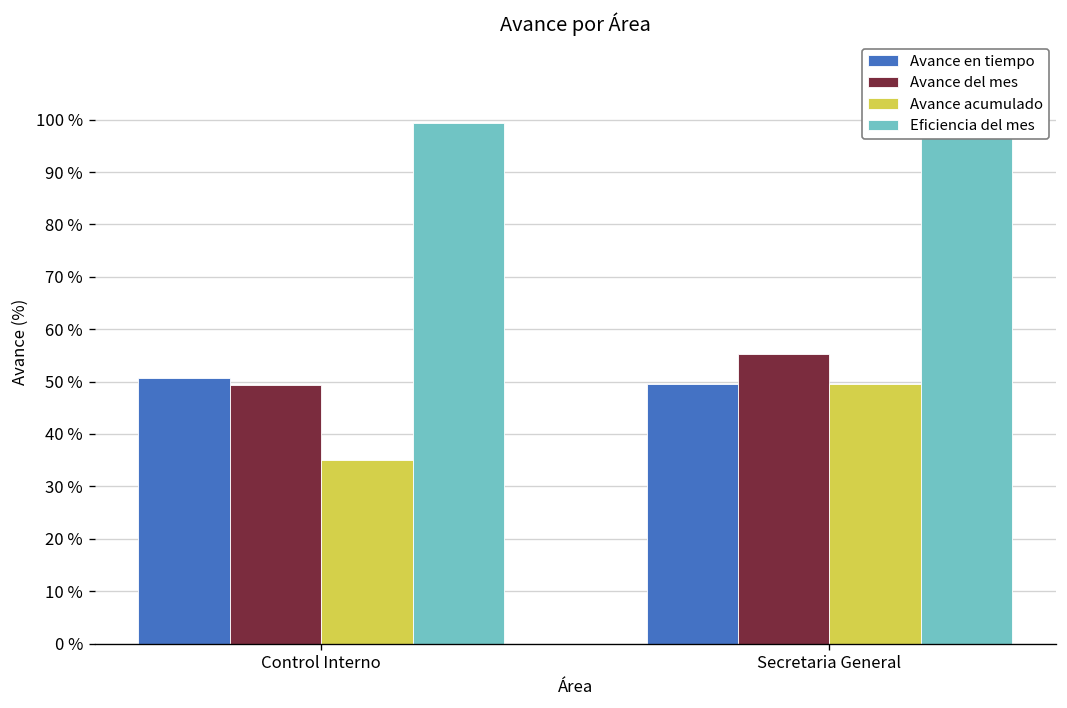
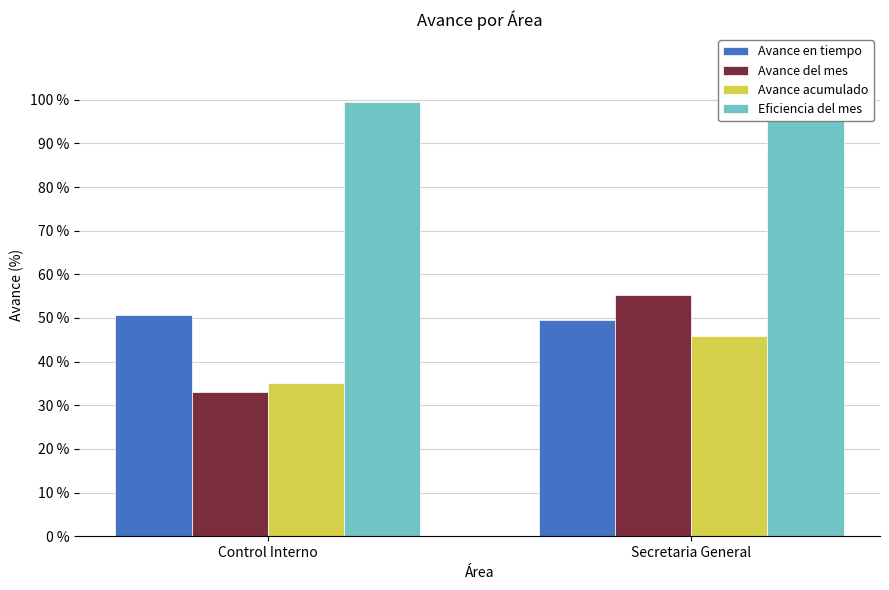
  {
    "Avance en tiempo": {
      "Control Interno": "51 %",
      "Secretaria General": "49 %"
    },
    "Avance del mes": {
-     "Control Interno": "49 %",
+     "Control Interno": "33 %",
      "Secretaria General": "55 %"
    },
    "Avance acumulado": {
      "Control Interno": "35 %",
-     "Secretaria General": "49 %"
+     "Secretaria General": "46 %"
    },
    "Eficiencia del mes": {
      "Control Interno": "99 %"
    }
  }
